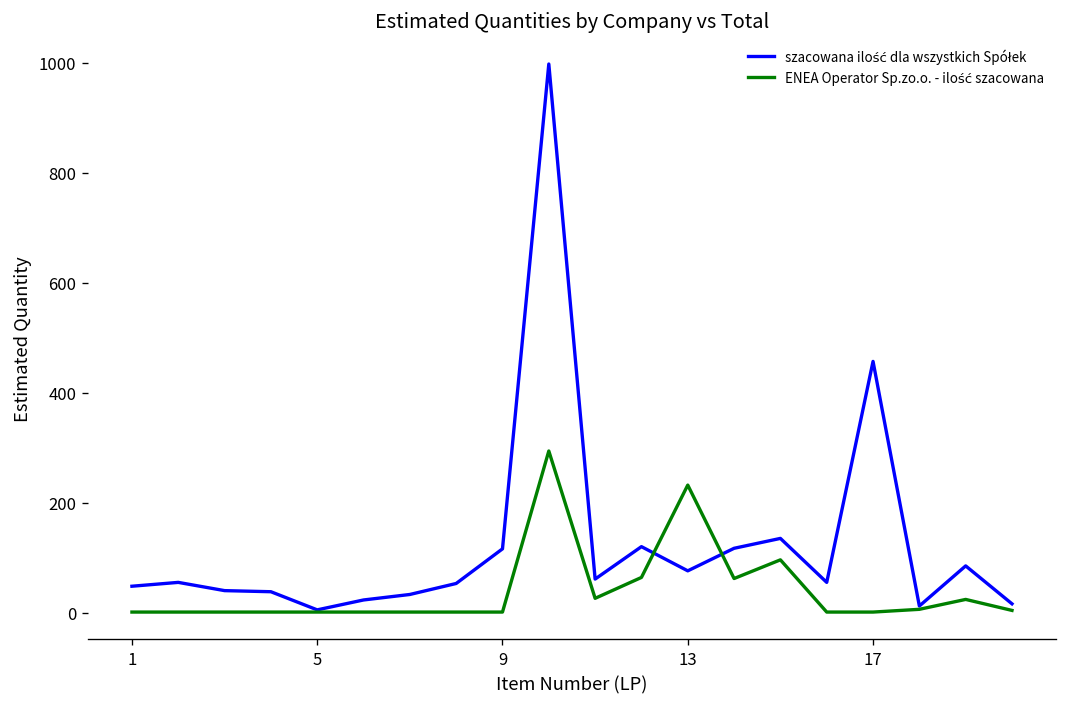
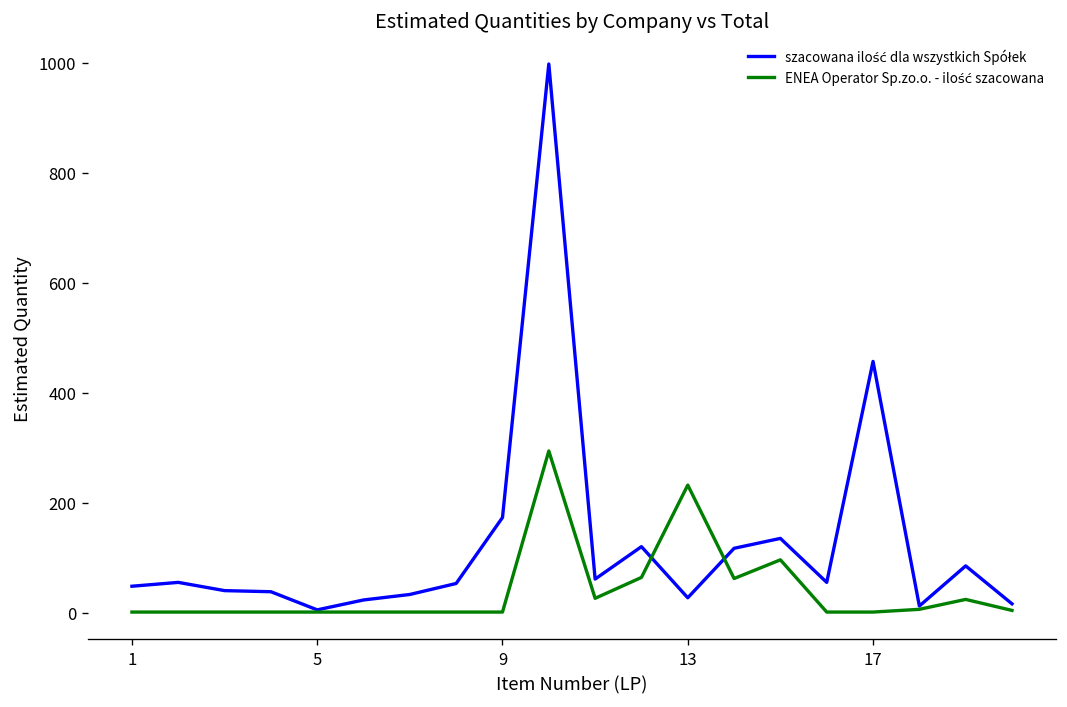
  {
    "szacowana ilość dla wszystkich Spółek": {
      "1": 50,
-     "9": 120,
-     "13": 80,
+     "9": 170,
+     "13": 30,
      "17": 460
    },
    "ENEA Operator Sp.zo.o. - ilość szacowana": {
      "1": 0,
      "9": 0,
      "13": 230,
      "17": 0
    }
  }
